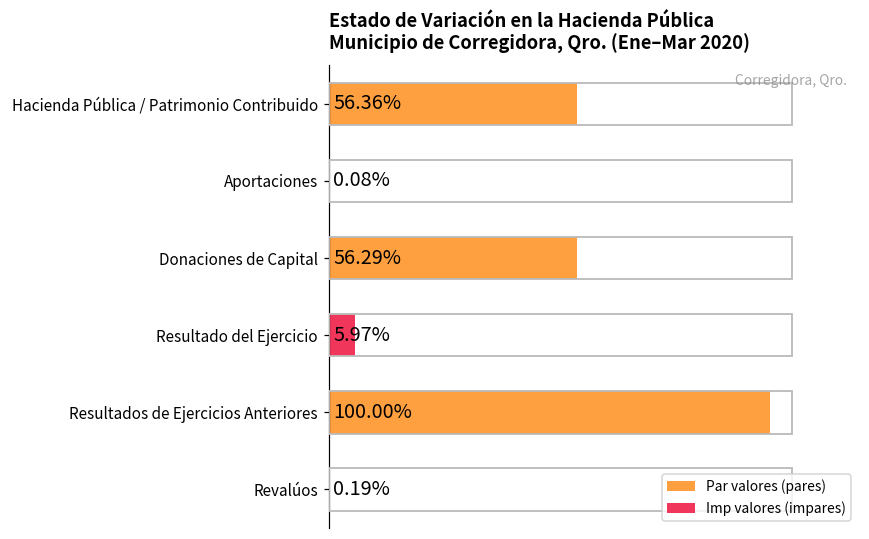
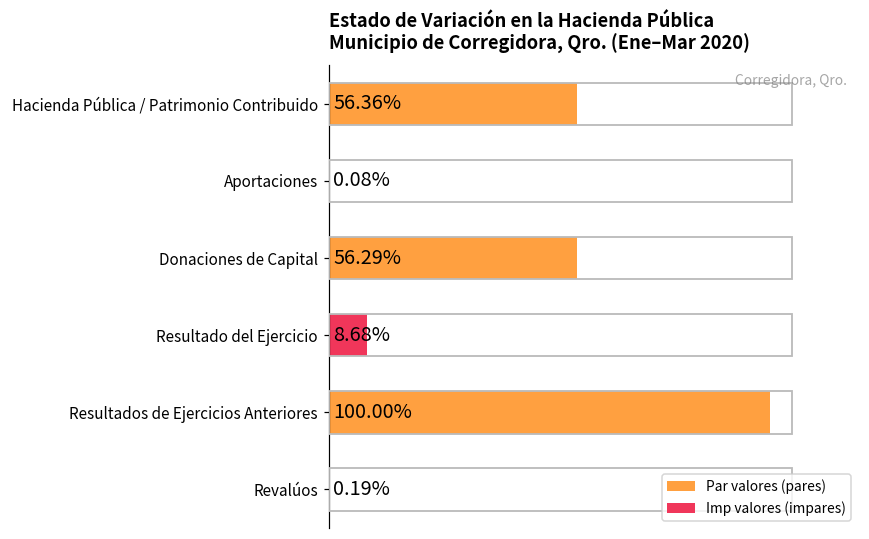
  {
    "Hacienda Pública / Patrimonio Contribuido": "56.36%",
    "Aportaciones": "0.08%",
    "Donaciones de Capital": "56.29%",
-   "Resultado del Ejercicio": "5.97%",
+   "Resultado del Ejercicio": "8.68%",
    "Resultados de Ejercicios Anteriores": "100.00%",
    "Revalúos": "0.19%"
  }
